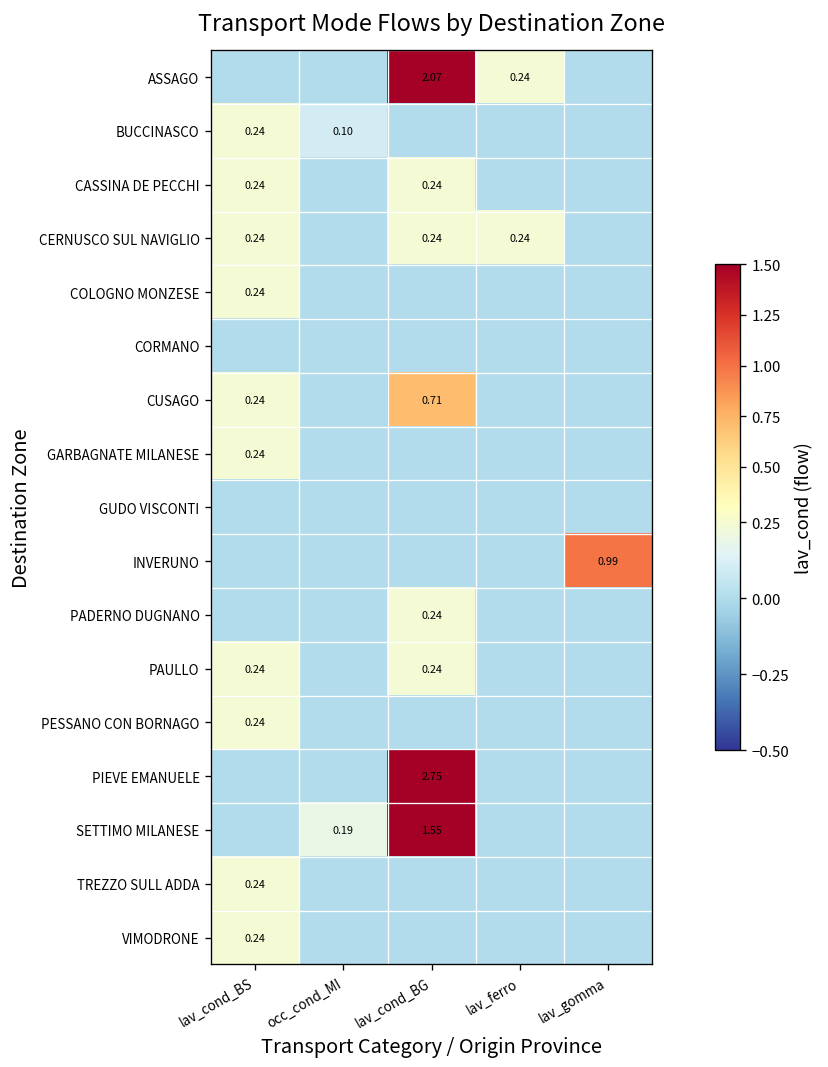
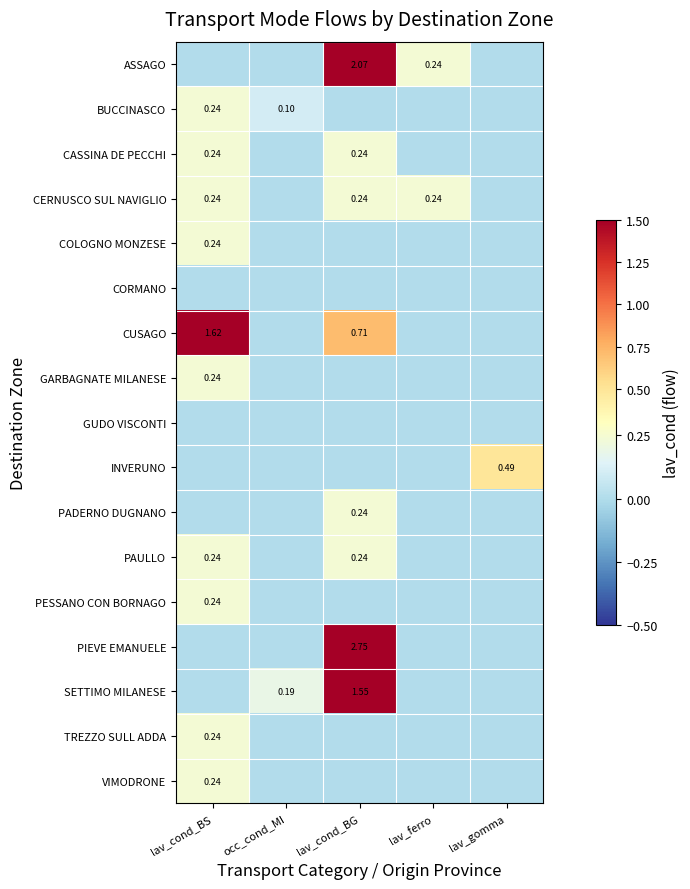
  {
    "ASSAGO": {
      "lav_cond_BG": 2.07,
      "lav_ferro": 0.24
    },
    "BUCCINASCO": {
      "lav_cond_BS": 0.24,
      "occ_cond_MI": 0.10
    },
    "CASSINA DE PECCHI": {
      "lav_cond_BS": 0.24,
      "lav_cond_BG": 0.24
    },
    "CERNUSCO SUL NAVIGLIO": {
      "lav_cond_BS": 0.24,
      "lav_cond_BG": 0.24,
      "lav_ferro": 0.24
    },
    "COLOGNO MONZESE": {
      "lav_cond_BS": 0.24
    },
    "CUSAGO": {
-     "lav_cond_BS": 0.24,
+     "lav_cond_BS": 1.62,
      "lav_cond_BG": 0.71
    },
    "GARBAGNATE MILANESE": {
      "lav_cond_BS": 0.24
    },
    "INVERUNO": {
-     "lav_gomma": 0.99
+     "lav_gomma": 0.49
    },
    "PADERNO DUGNANO": {
      "lav_cond_BG": 0.24
    },
    "PAULLO": {
      "lav_cond_BS": 0.24,
      "lav_cond_BG": 0.24
    },
    "PESSANO CON BORNAGO": {
      "lav_cond_BS": 0.24
    },
    "PIEVE EMANUELE": {
      "lav_cond_BG": 2.75
    },
    "SETTIMO MILANESE": {
      "occ_cond_MI": 0.19,
      "lav_cond_BG": 1.55
    },
    "TREZZO SULL ADDA": {
      "lav_cond_BS": 0.24
    },
    "VIMODRONE": {
      "lav_cond_BS": 0.24
    }
  }
